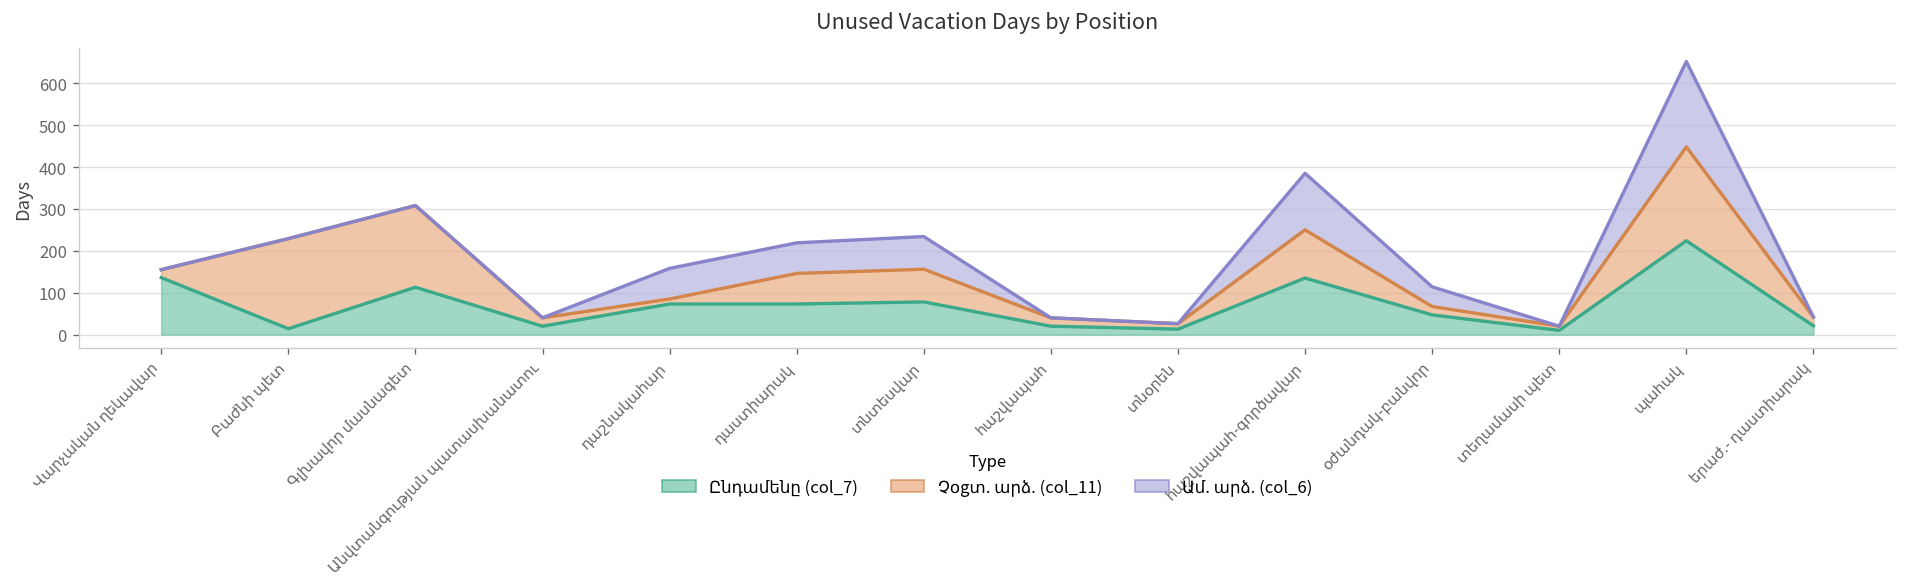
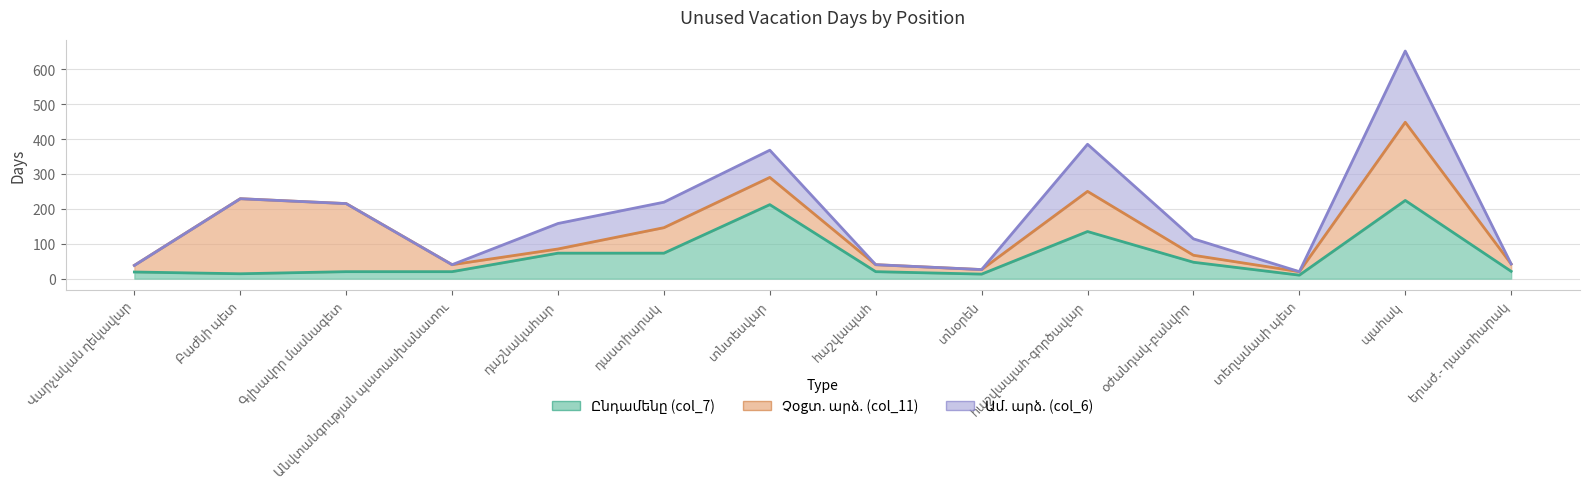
  {
    "Ընդամենը (col_7)": {
-     "Վարչական ղեկավար": 140,
+     "Վարչական ղեկավար": 20,
      "Բաժնի պետ": 10,
-     "Գլխավոր մասնագետ": 110,
+     "Գլխավոր մասնագետ": 20,
      "Անվտանգության պատասխանատու": 20,
      "դաշնակահար": 70,
      "դաստիարակ": 70,
-     "տնտեսվար": 80,
+     "տնտեսվար": 210,
      "հաշվապահ": 20,
      "տնօրեն": 10,
      "հաշվապահ-գործավար": 140,
      "օժանդակ-բանվոր": 50,
      "տեղամասի պետ": 10,
      "պահակ": 220,
      "երաժ.- դաստիարակ": 20
    },
    "Չօgտ. արձ. (col_11)": {
      "դաշնակահար": 10,
      "դաստիարակ": 70,
      "տնտեսվար": 80,
      "հաշվապահ-գործավար": 120,
      "օժանդակ-բանվոր": 20,
      "պահակ": 220
    },
    "Ամ. արձ. (col_6)": {
      "դաշնակահար": 70,
      "դաստիարակ": 70,
      "տնտեսվար": 80,
      "հաշվապահ-գործավար": 140,
      "օժանդակ-բանվոր": 50,
      "պահակ": 200
    }
  }
